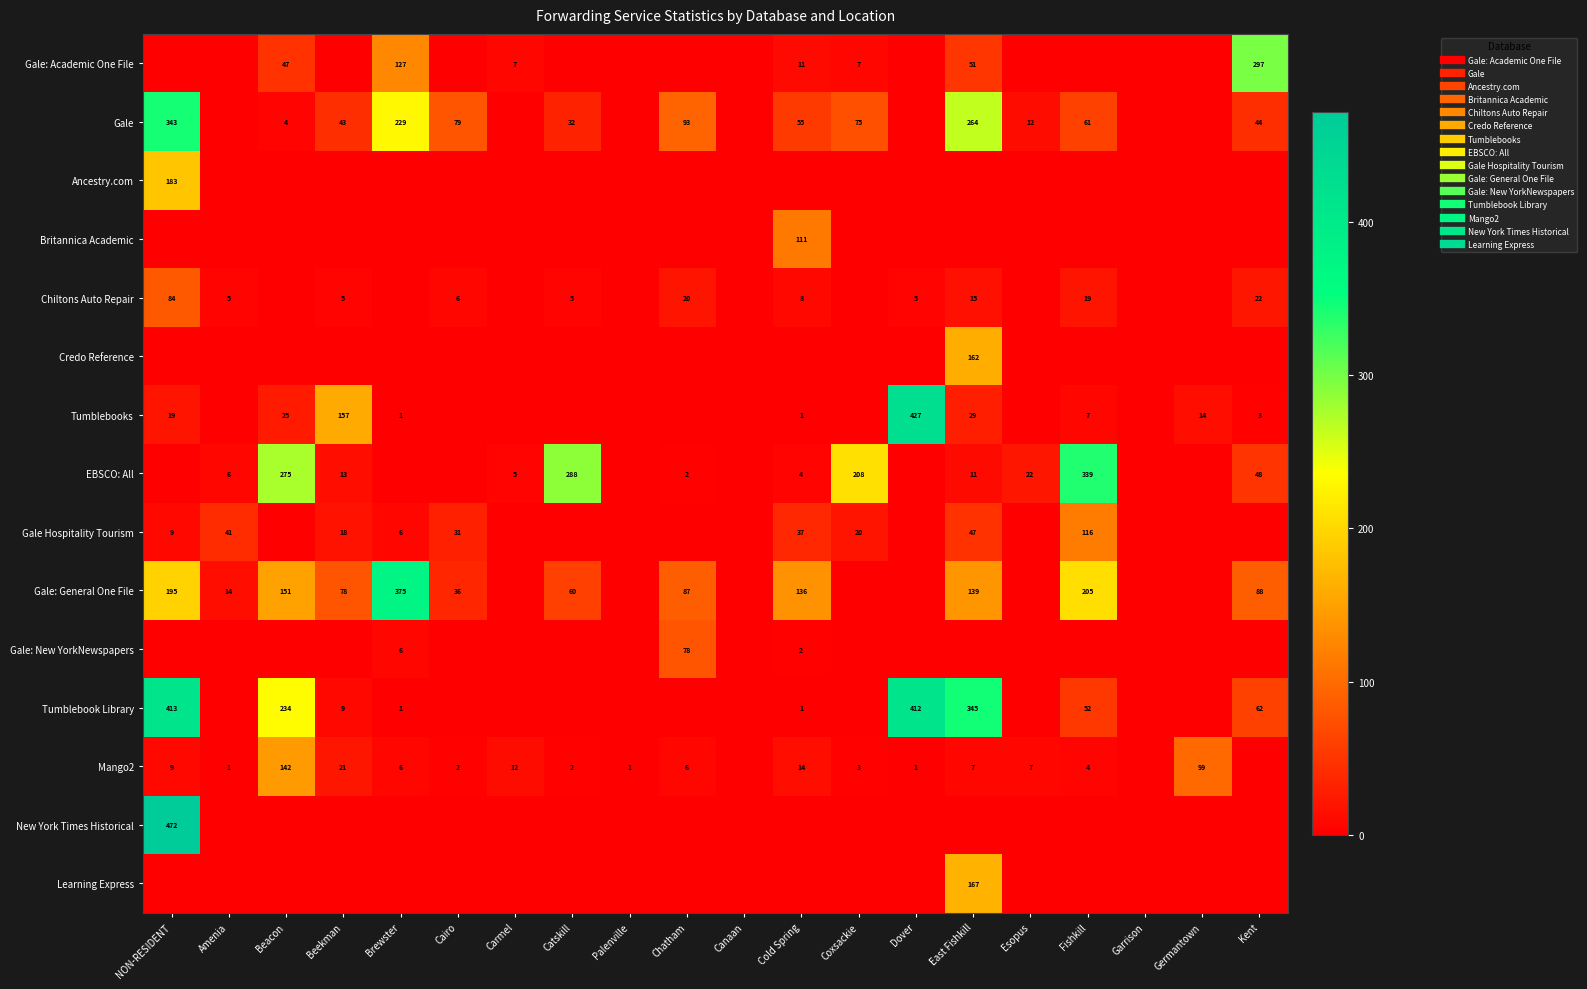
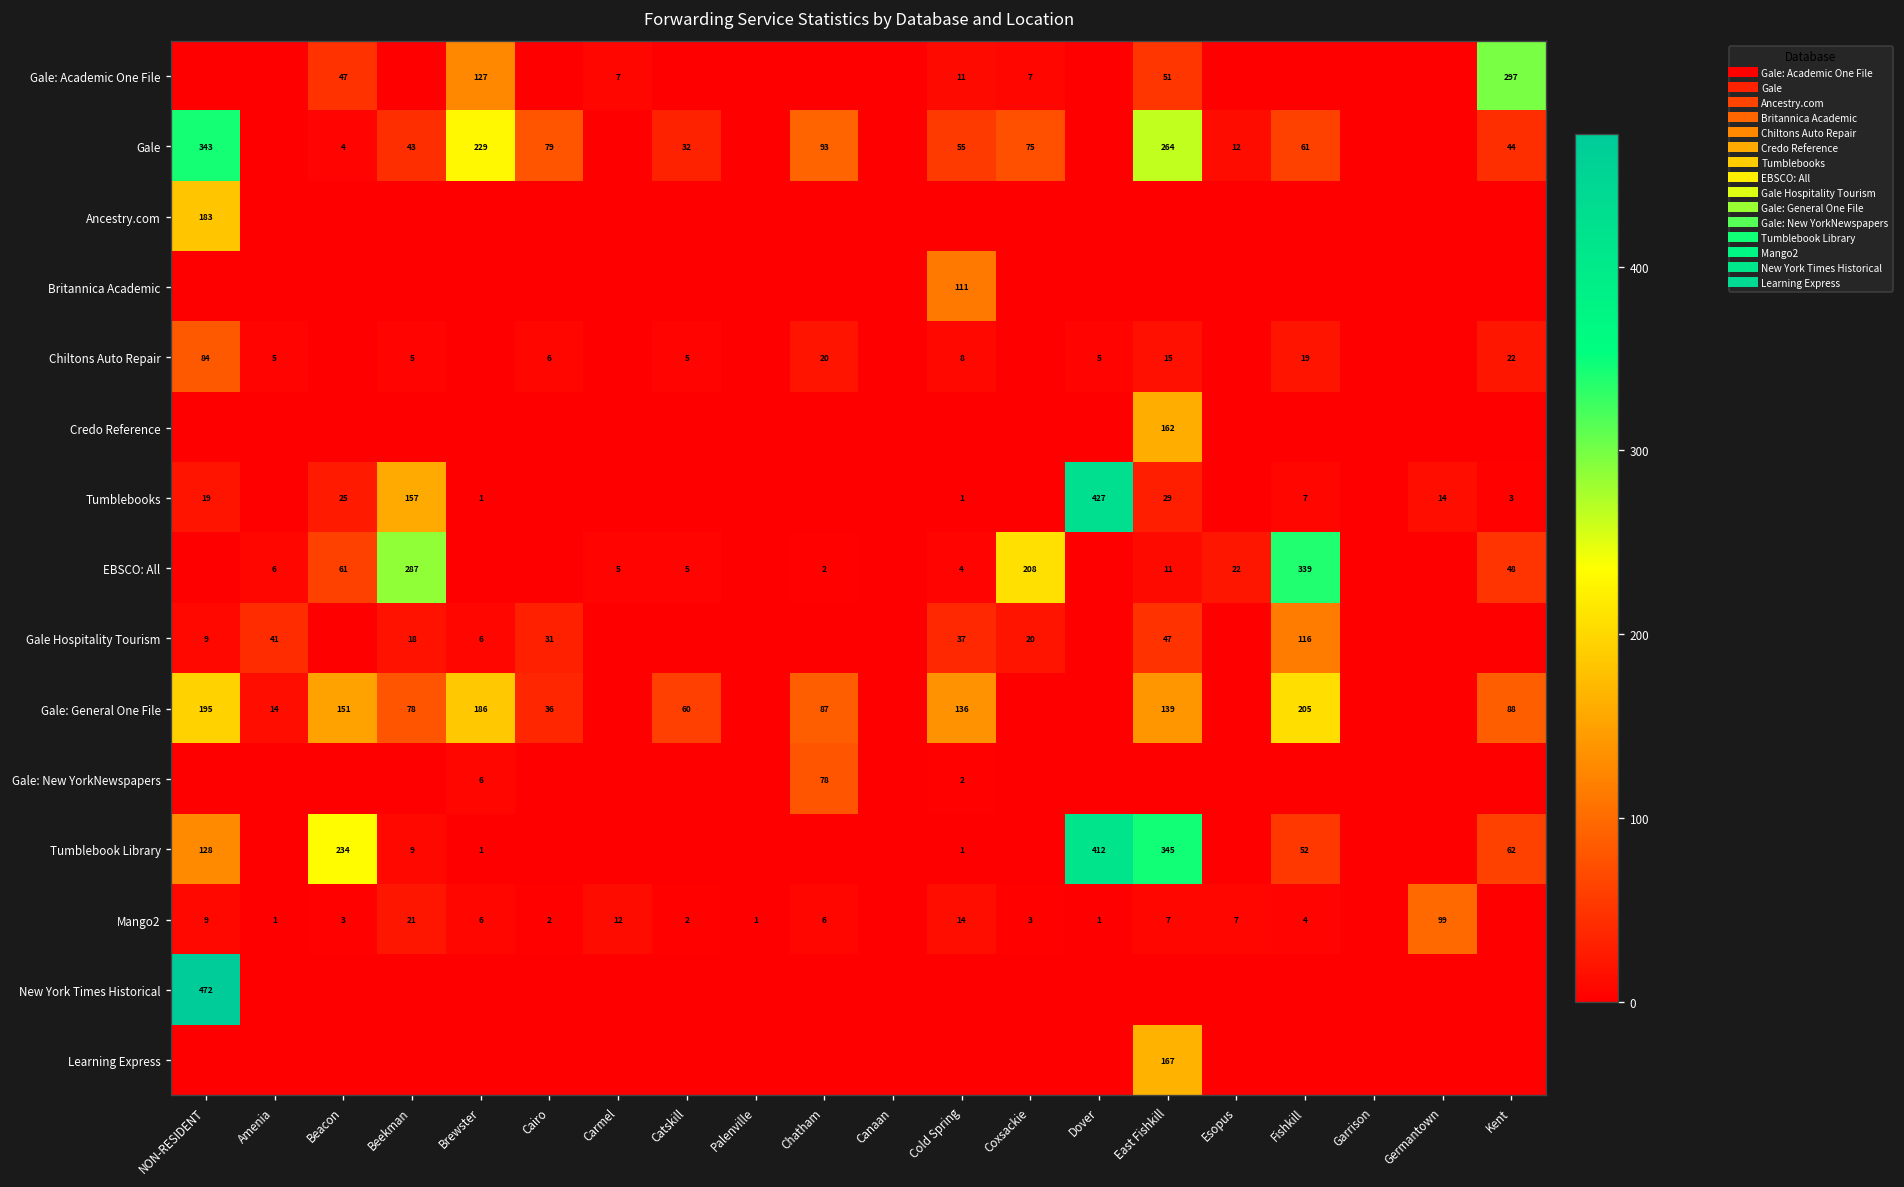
  {
    "Gale: Academic One File": {
      "Beacon": 47,
      "Brewster": 127,
      "Carmel": 7,
      "Cold Spring": 11,
      "Coxsackie": 7,
      "East Fishkill": 51,
      "Kent": 297
    },
    "Gale": {
      "NON-RESIDENT": 343,
      "Beacon": 4,
      "Beekman": 43,
      "Brewster": 229,
      "Cairo": 79,
      "Catskill": 32,
      "Chatham": 93,
      "Cold Spring": 55,
      "Coxsackie": 75,
      "East Fishkill": 264,
      "Esopus": 12,
      "Fishkill": 61,
      "Kent": 44
    },
    "Ancestry.com": {
      "NON-RESIDENT": 183
    },
    "Britannica Academic": {
      "Cold Spring": 111
    },
    "Chiltons Auto Repair": {
      "NON-RESIDENT": 84,
      "Amenia": 5,
      "Beekman": 5,
      "Cairo": 6,
      "Catskill": 5,
      "Chatham": 20,
      "Cold Spring": 8,
      "Dover": 5,
      "East Fishkill": 15,
      "Fishkill": 19,
      "Kent": 22
    },
    "Credo Reference": {
      "East Fishkill": 162
    },
    "Tumblebooks": {
      "NON-RESIDENT": 19,
      "Beacon": 25,
      "Beekman": 157,
      "Brewster": 1,
      "Cold Spring": 1,
      "Dover": 427,
      "East Fishkill": 29,
      "Fishkill": 7,
      "Germantown": 14,
      "Kent": 3
    },
    "EBSCO: All": {
      "Amenia": 6,
-     "Beacon": 275,
-     "Beekman": 13,
+     "Beacon": 61,
+     "Beekman": 287,
      "Carmel": 5,
-     "Catskill": 288,
+     "Catskill": 5,
      "Chatham": 2,
      "Cold Spring": 4,
      "Coxsackie": 208,
      "East Fishkill": 11,
      "Esopus": 22,
      "Fishkill": 339,
      "Kent": 48
    },
    "Gale Hospitality Tourism": {
      "NON-RESIDENT": 9,
      "Amenia": 41,
      "Beekman": 18,
      "Brewster": 6,
      "Cairo": 31,
      "Cold Spring": 37,
      "Coxsackie": 20,
      "East Fishkill": 47,
      "Fishkill": 116
    },
    "Gale: General One File": {
      "NON-RESIDENT": 195,
      "Amenia": 14,
      "Beacon": 151,
      "Beekman": 78,
-     "Brewster": 375,
+     "Brewster": 186,
      "Cairo": 36,
      "Catskill": 60,
      "Chatham": 87,
      "Cold Spring": 136,
      "East Fishkill": 139,
      "Fishkill": 205,
      "Kent": 88
    },
    "Gale: New YorkNewspapers": {
      "Brewster": 6,
      "Chatham": 78,
      "Cold Spring": 2
    },
    "Tumblebook Library": {
-     "NON-RESIDENT": 413,
+     "NON-RESIDENT": 128,
      "Beacon": 234,
      "Beekman": 9,
      "Brewster": 1,
      "Cold Spring": 1,
      "Dover": 412,
      "East Fishkill": 345,
      "Fishkill": 52,
      "Kent": 62
    },
    "Mango2": {
      "NON-RESIDENT": 9,
      "Amenia": 1,
-     "Beacon": 142,
+     "Beacon": 3,
      "Beekman": 21,
      "Brewster": 6,
      "Cairo": 2,
      "Carmel": 12,
      "Catskill": 2,
      "Palenville": 1,
      "Chatham": 6,
      "Cold Spring": 14,
      "Coxsackie": 3,
      "Dover": 1,
      "East Fishkill": 7,
      "Esopus": 7,
      "Fishkill": 4,
      "Germantown": 99
    },
    "New York Times Historical": {
      "NON-RESIDENT": 472
    },
    "Learning Express": {
      "East Fishkill": 167
    }
  }
